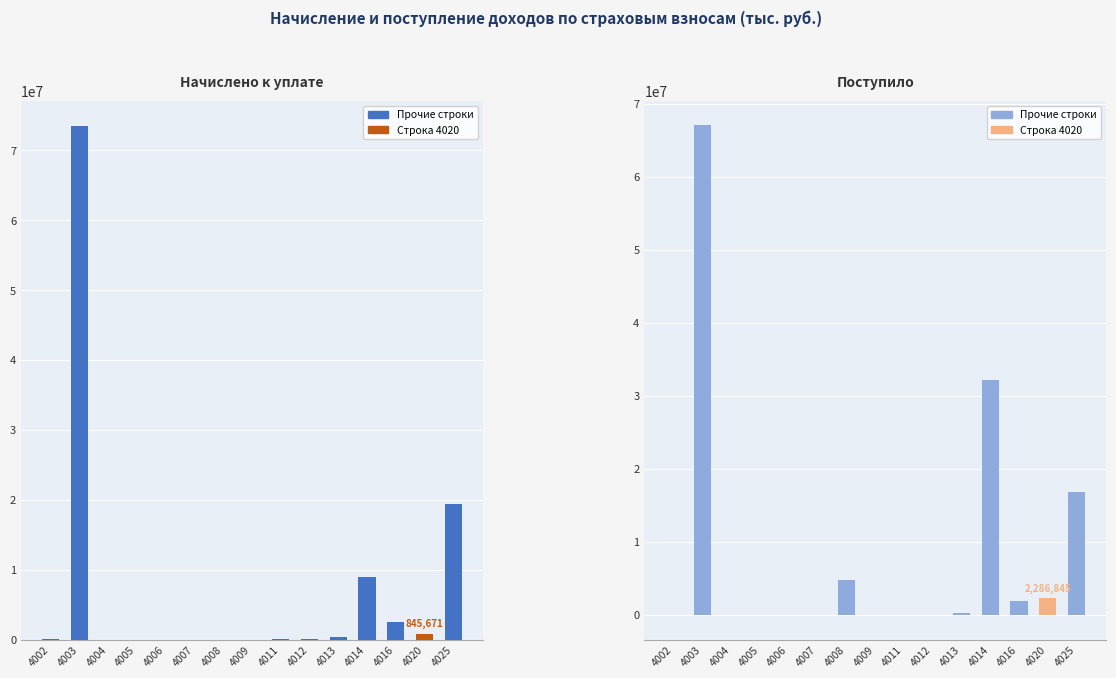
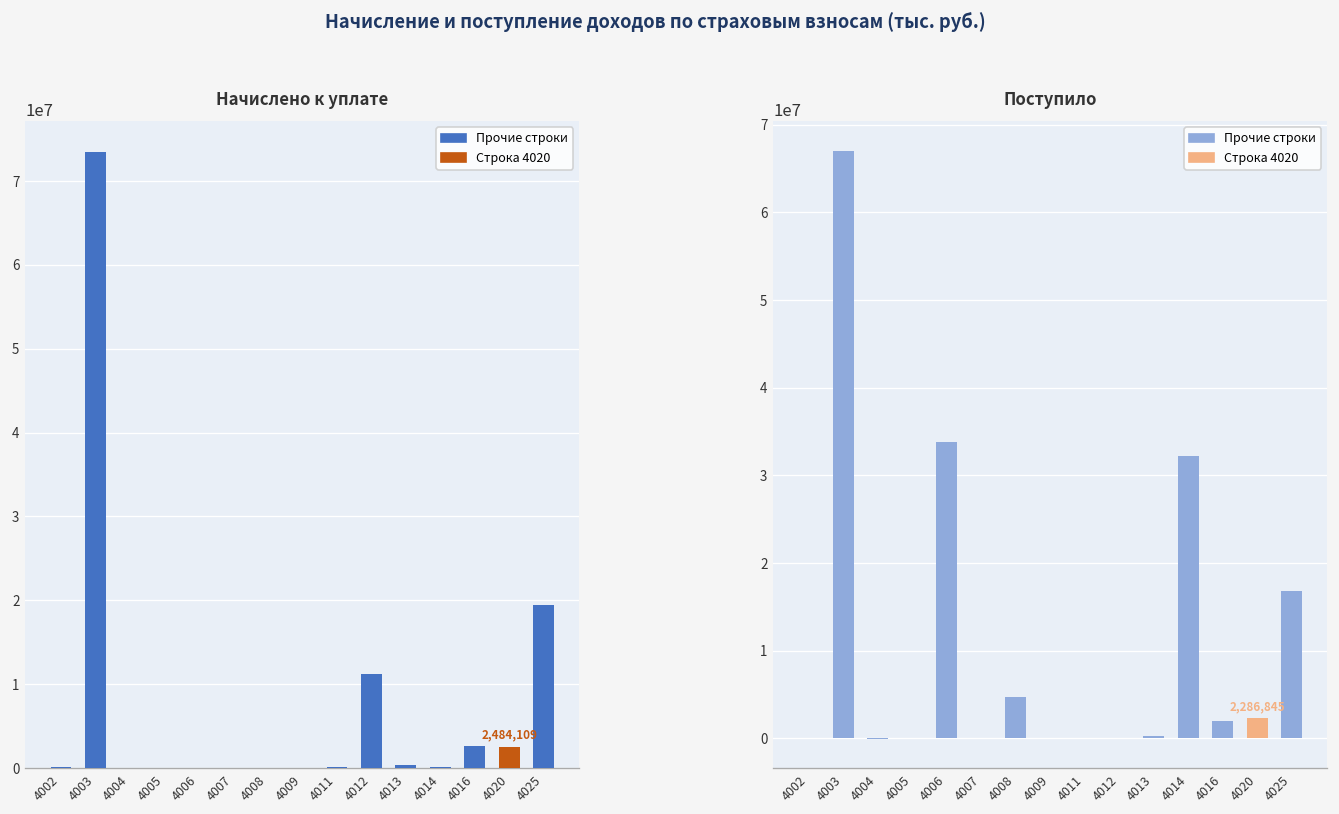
  {
    "Начислено к уплате": {
-     "4012": "0",
-     "4014": "9000000",
-     "4020": "845,671"
+     "4012": "11000000",
+     "4014": "0",
+     "4020": "2,484,109"
    },
    "Поступило": {
      "4003": "67000000",
-     "4006": "0",
+     "4006": "34000000",
      "4008": "5000000",
      "4014": "32000000",
      "4016": "2000000",
      "4025": "17000000"
    }
  }
